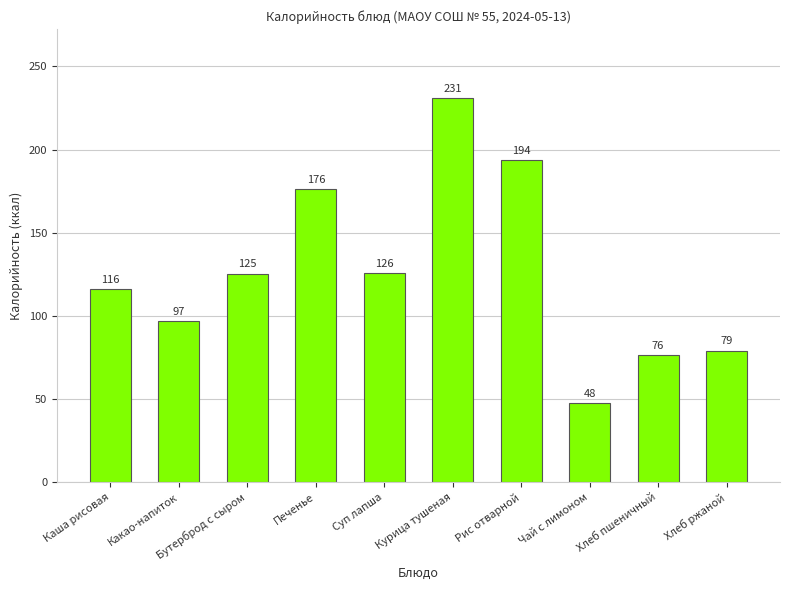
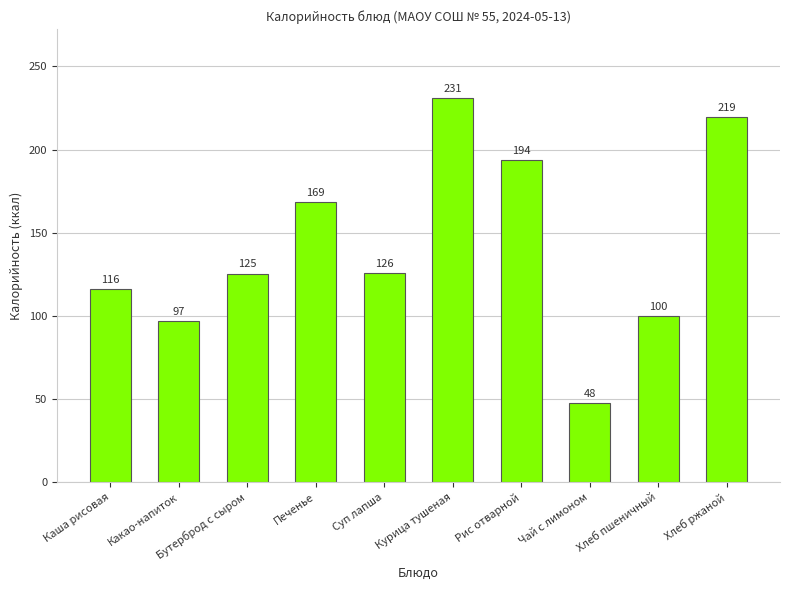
  {
    "Каша рисовая": 116,
    "Какао-напиток": 97,
    "Бутерброд с сыром": 125,
-   "Печенье": 176,
+   "Печенье": 169,
    "Суп лапша": 126,
    "Курица тушеная": 231,
    "Рис отварной": 194,
    "Чай с лимоном": 48,
-   "Хлеб пшеничный": 76,
-   "Хлеб ржаной": 79
+   "Хлеб пшеничный": 100,
+   "Хлеб ржаной": 219
  }
